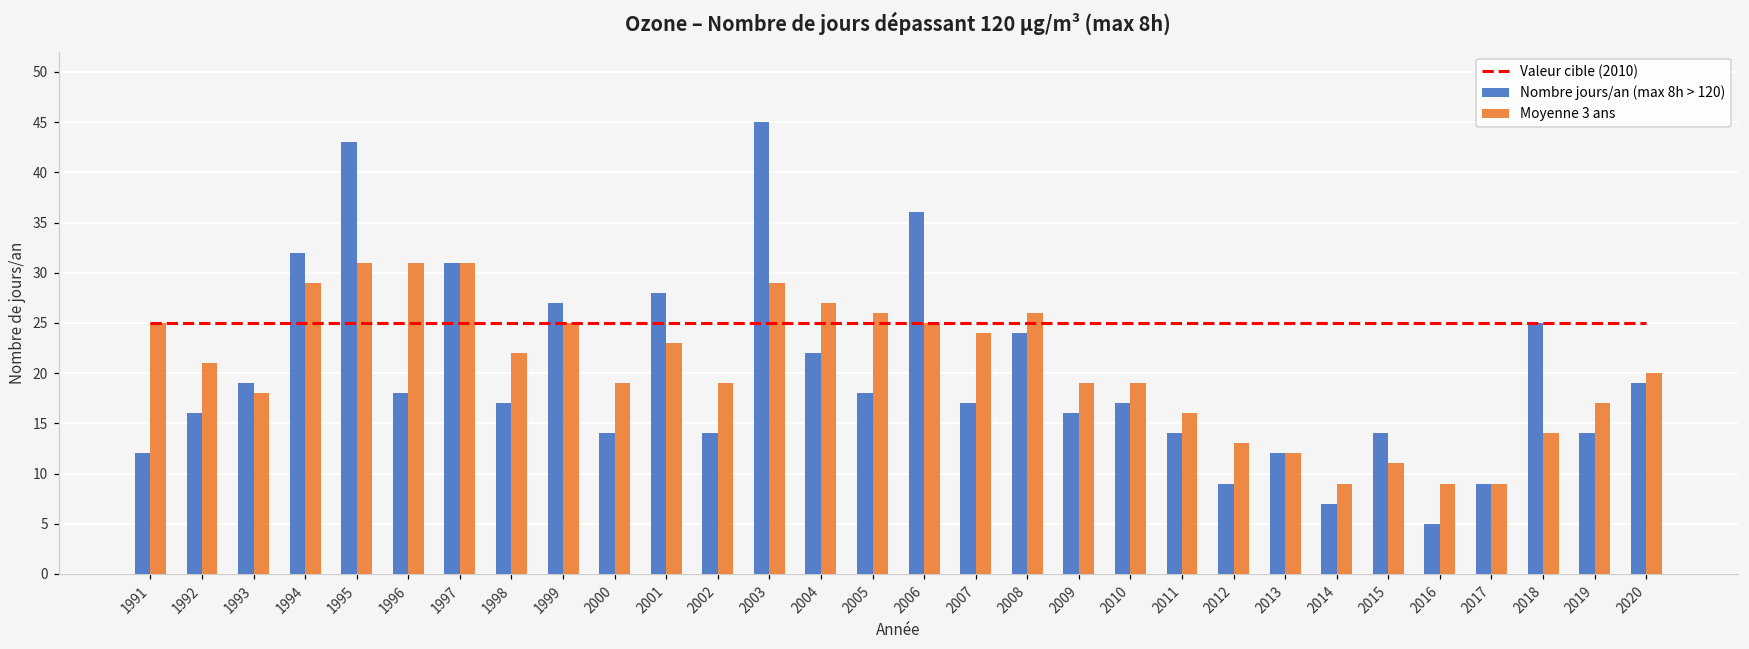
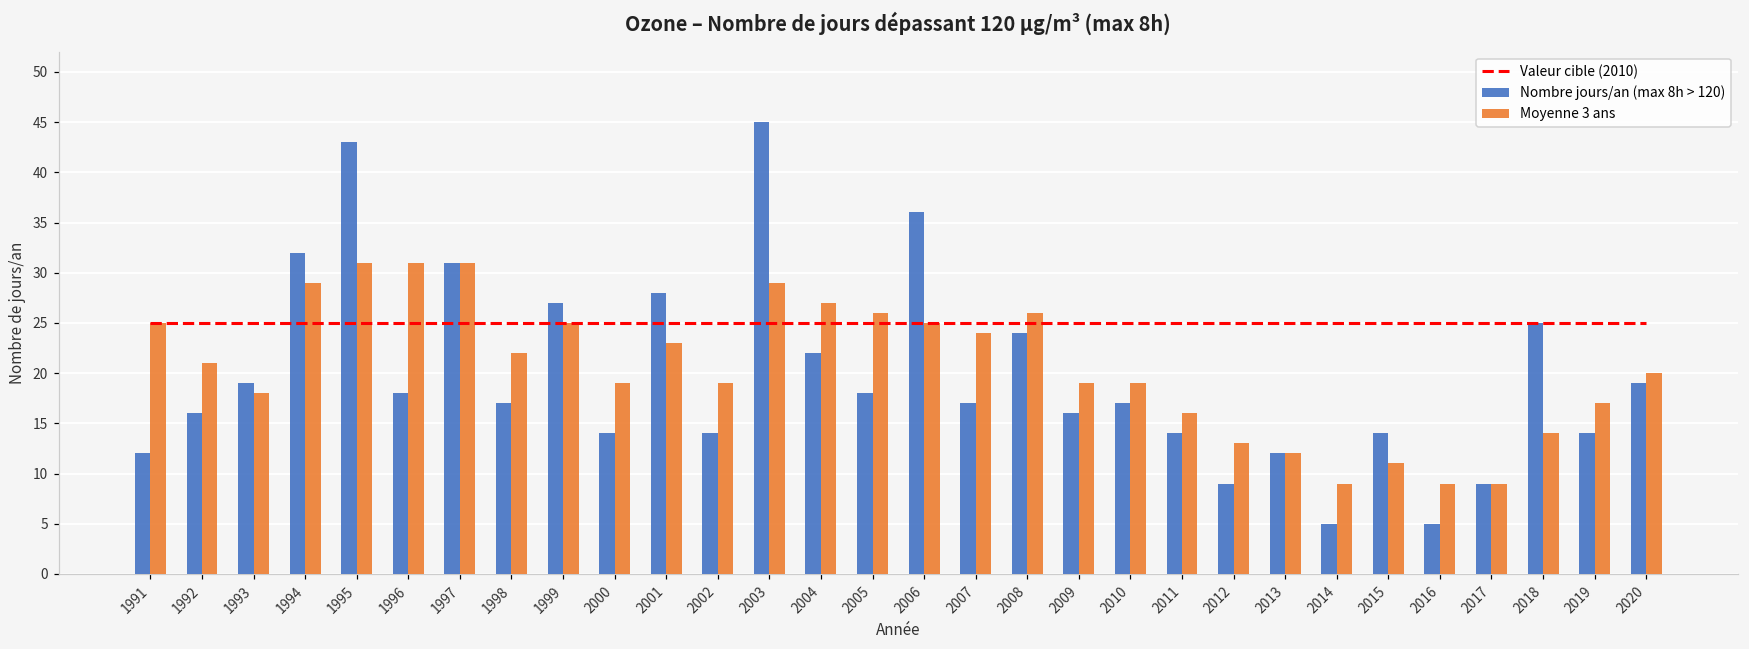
  {
    "Nombre jours/an (max 8h > 120)": {
      "1991": 12,
      "1992": 16,
      "1993": 19,
      "1994": 32,
      "1995": 43,
      "1996": 18,
      "1997": 31,
      "1998": 17,
      "1999": 27,
      "2000": 14,
      "2001": 28,
      "2002": 14,
      "2003": 45,
      "2004": 22,
      "2005": 18,
      "2006": 36,
      "2007": 17,
      "2008": 24,
      "2009": 16,
      "2010": 17,
      "2011": 14,
      "2012": 9,
      "2013": 12,
-     "2014": 7,
+     "2014": 5,
      "2015": 14,
      "2016": 5,
      "2017": 9,
      "2018": 25,
      "2019": 14,
      "2020": 19
    },
    "Valeur cible (2010)": {
      "1991": 25,
      "1992": 25,
      "1993": 25,
      "1994": 25,
      "1995": 25,
      "1996": 25,
      "1997": 25,
      "1998": 25,
      "1999": 25,
      "2000": 25,
      "2001": 25,
      "2002": 25,
      "2003": 25,
      "2004": 25,
      "2005": 25,
      "2006": 25,
      "2007": 25,
      "2008": 25,
      "2009": 25,
      "2010": 25,
      "2011": 25,
      "2012": 25,
      "2013": 25,
      "2014": 25,
      "2015": 25,
      "2016": 25,
      "2017": 25,
      "2018": 25,
      "2019": 25,
      "2020": 25
    },
    "Moyenne 3 ans": {
      "1991": 25,
      "1992": 21,
      "1993": 18,
      "1994": 29,
      "1995": 31,
      "1996": 31,
      "1997": 31,
      "1998": 22,
      "1999": 25,
      "2000": 19,
      "2001": 23,
      "2002": 19,
      "2003": 29,
      "2004": 27,
      "2005": 26,
      "2006": 25,
      "2007": 24,
      "2008": 26,
      "2009": 19,
      "2010": 19,
      "2011": 16,
      "2012": 13,
      "2013": 12,
      "2014": 9,
      "2015": 11,
      "2016": 9,
      "2017": 9,
      "2018": 14,
      "2019": 17,
      "2020": 20
    }
  }
